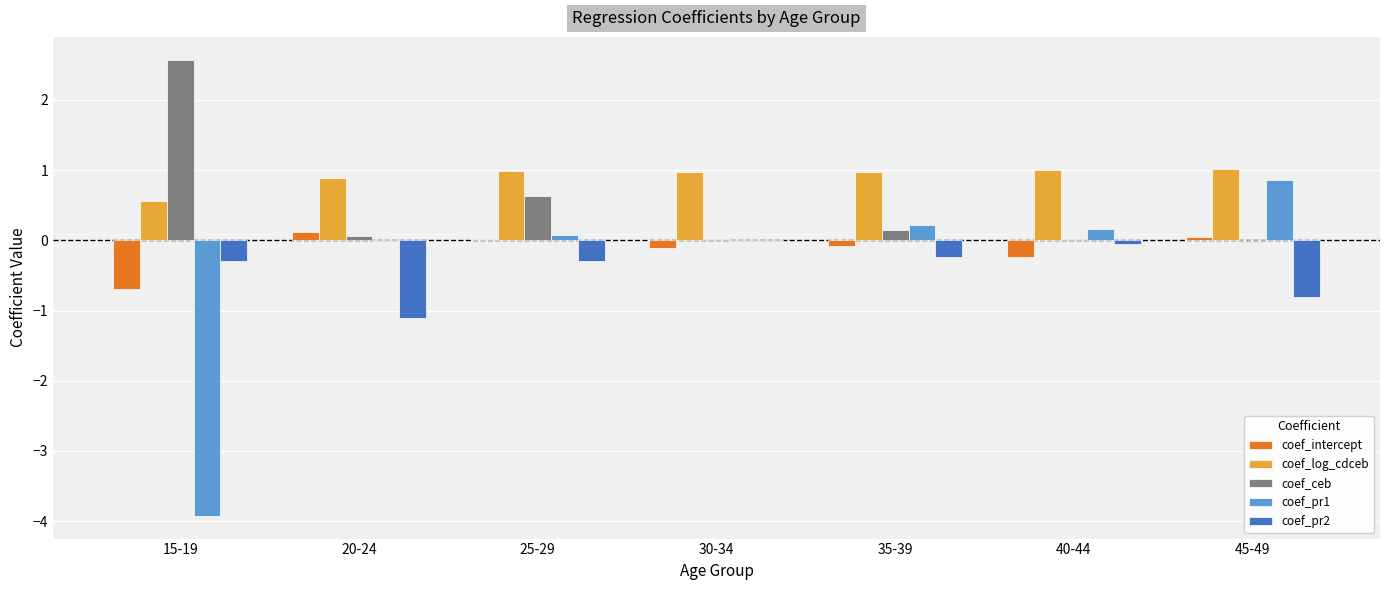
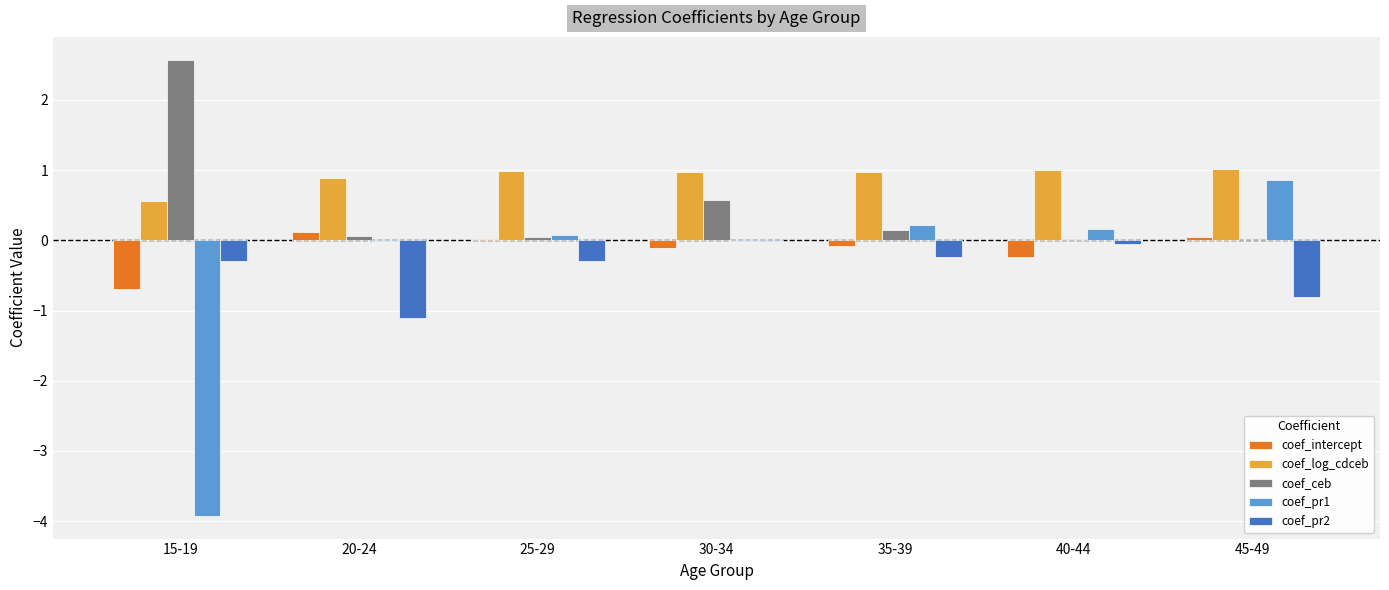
  {
    "coef_ceb": {
      "15-19": 2.6,
      "20-24": 0.1,
-     "25-29": 0.6,
-     "30-34": 0.0,
+     "25-29": 0.1,
+     "30-34": 0.6,
      "35-39": 0.1
    }
  }
